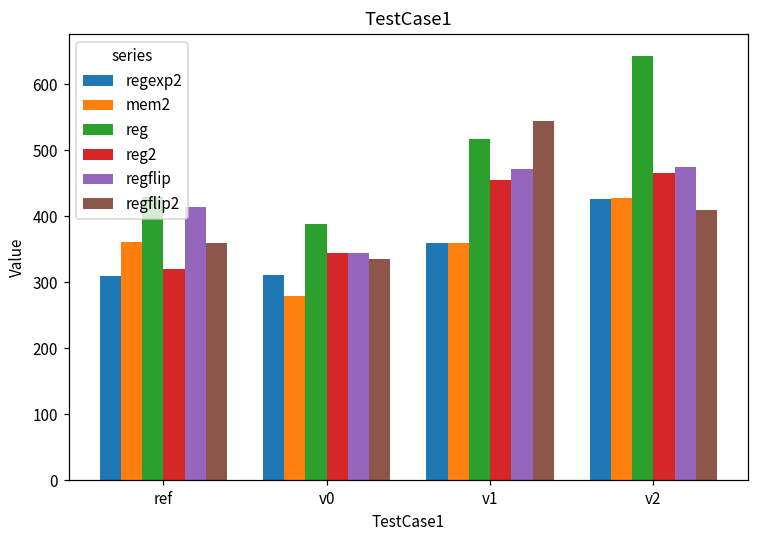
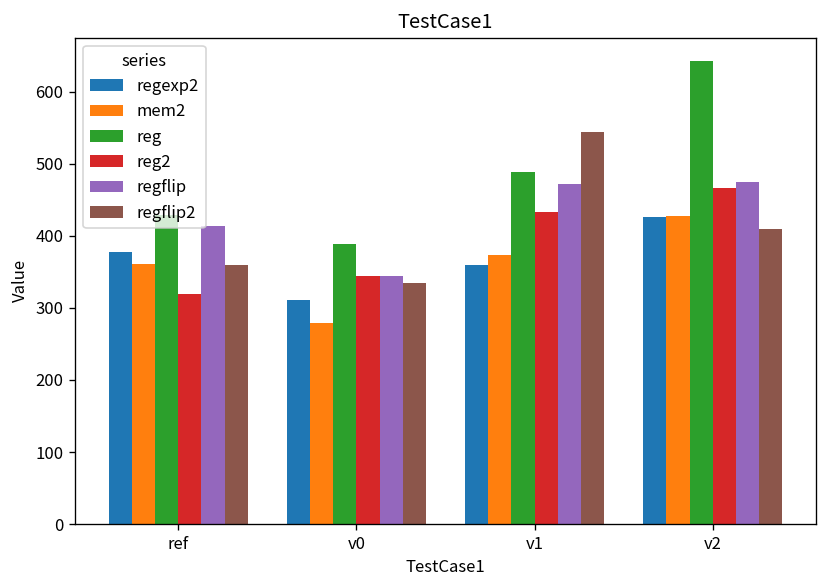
  {
    "regexp2": {
-     "ref": 310,
+     "ref": 380,
      "v0": 310,
      "v1": 360,
      "v2": 430
    },
    "mem2": {
      "ref": 360,
      "v0": 280,
-     "v1": 360,
+     "v1": 370,
      "v2": 430
    },
    "reg": {
      "v0": 390,
-     "v1": 520,
+     "v1": 490,
      "v2": 640
    },
    "reg2": {
      "ref": 320,
      "v0": 340,
-     "v1": 460,
+     "v1": 430,
      "v2": 470
    },
    "regflip": {
      "ref": 410,
      "v0": 340,
      "v1": 470,
      "v2": 470
    },
    "regflip2": {
      "ref": 360,
      "v0": 330,
      "v1": 540,
      "v2": 410
    }
  }
